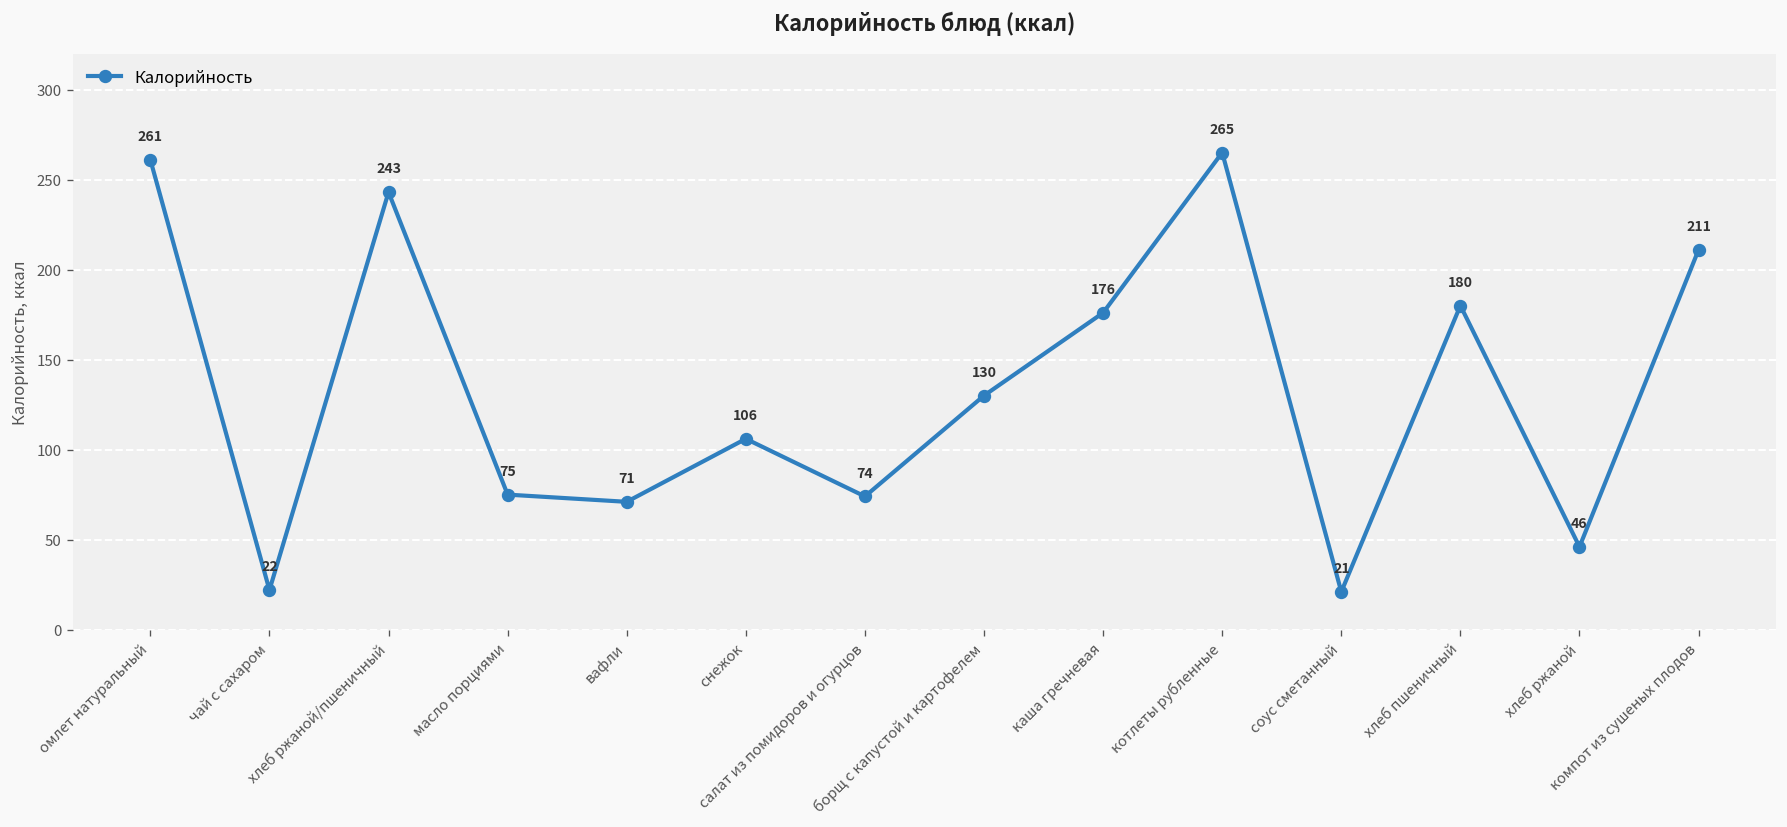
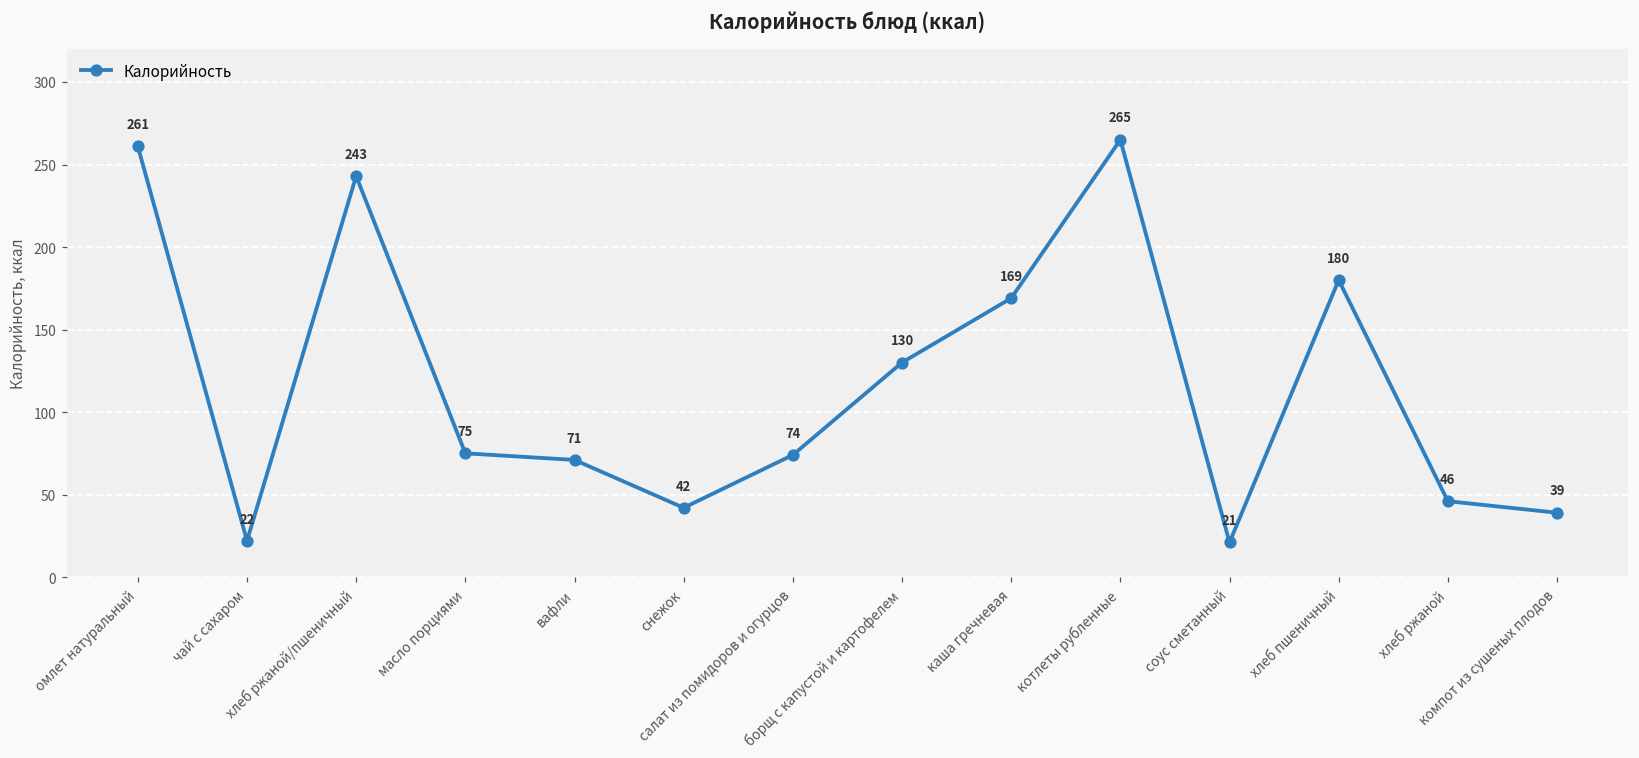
  {
    "омлет натуральный": 261,
    "чай с сахаром": 22,
    "хлеб ржаной/пшеничный": 243,
    "масло порциями": 75,
    "вафли": 71,
-   "снежок": 106,
+   "снежок": 42,
    "салат из помидоров и огурцов": 74,
    "борщ с капустой и картофелем": 130,
-   "каша гречневая": 176,
+   "каша гречневая": 169,
    "котлеты рубленные": 265,
    "соус сметанный": 21,
    "хлеб пшеничный": 180,
    "хлеб ржаной": 46,
-   "компот из сушеных плодов": 211
+   "компот из сушеных плодов": 39
  }
